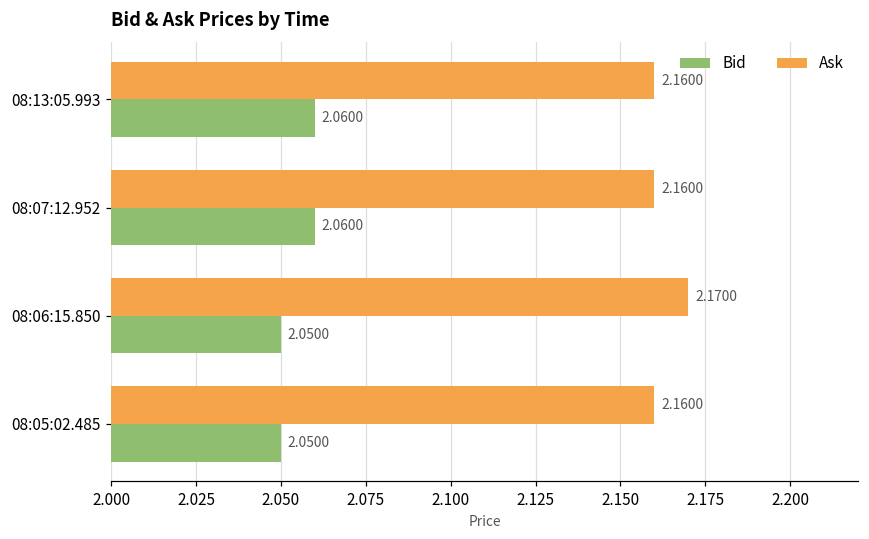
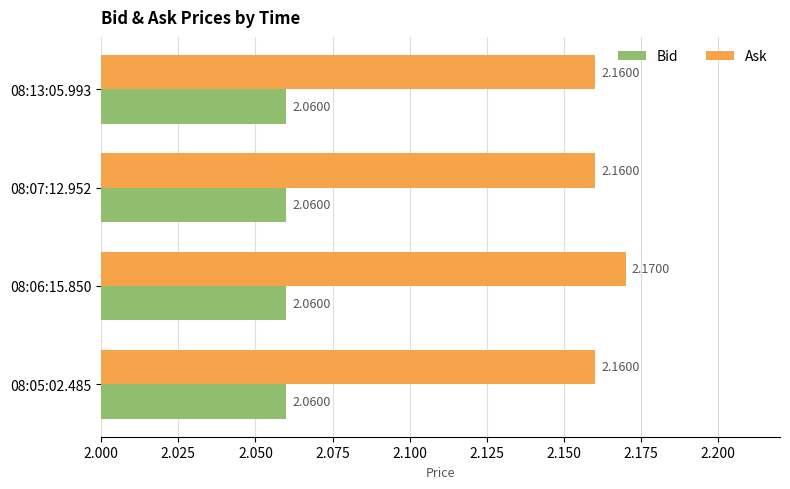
  {
    "Bid": {
      "08:13:05.993": 2.0600,
      "08:07:12.952": 2.0600,
-     "08:06:15.850": 2.0500,
-     "08:05:02.485": 2.0500
+     "08:06:15.850": 2.0600,
+     "08:05:02.485": 2.0600
    },
    "Ask": {
      "08:13:05.993": 2.1600,
      "08:07:12.952": 2.1600,
      "08:06:15.850": 2.1700,
      "08:05:02.485": 2.1600
    }
  }
